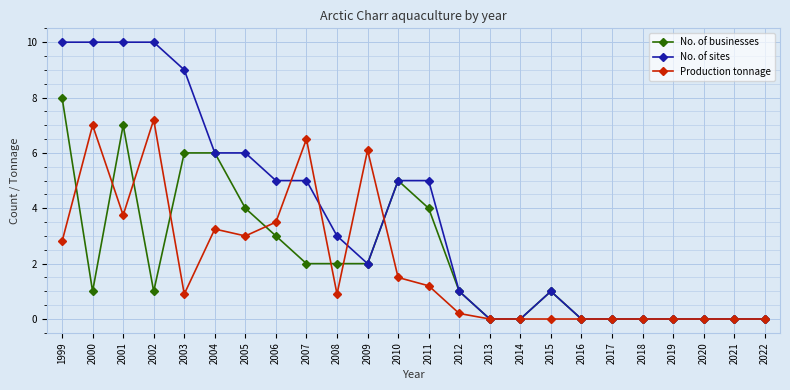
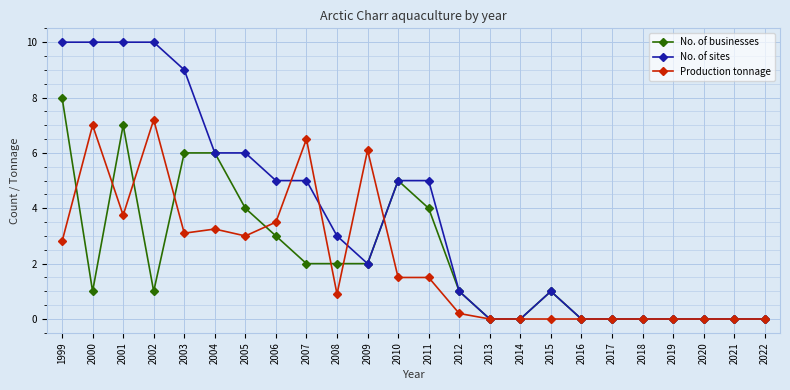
  {
    "No. of businesses": {
      "1999": 8.0,
      "2000": 1.0,
      "2001": 7.0,
      "2002": 1.0,
      "2003": 6.0,
      "2005": 4.0,
      "2006": 3.0,
      "2007": 2.0,
      "2008": 2.0,
      "2011": 4.0
    },
    "No. of sites": {
      "1999": 10.0,
      "2000": 10.0,
      "2001": 10.0,
      "2002": 10.0,
      "2003": 9.0,
      "2005": 6.0,
      "2006": 5.0,
      "2007": 5.0,
      "2008": 3.0,
      "2011": 5.0
    },
    "Production tonnage": {
      "1999": 2.8,
      "2000": 7.0,
      "2001": 3.8,
      "2002": 7.2,
-     "2003": 0.9,
+     "2003": 3.1,
      "2004": 3.3,
      "2005": 3.0,
      "2006": 3.5,
      "2007": 6.5,
      "2008": 0.9,
      "2009": 6.1,
      "2010": 1.5,
-     "2011": 1.2,
+     "2011": 1.5,
      "2012": 0.2,
      "2015": 0.0
    }
  }
